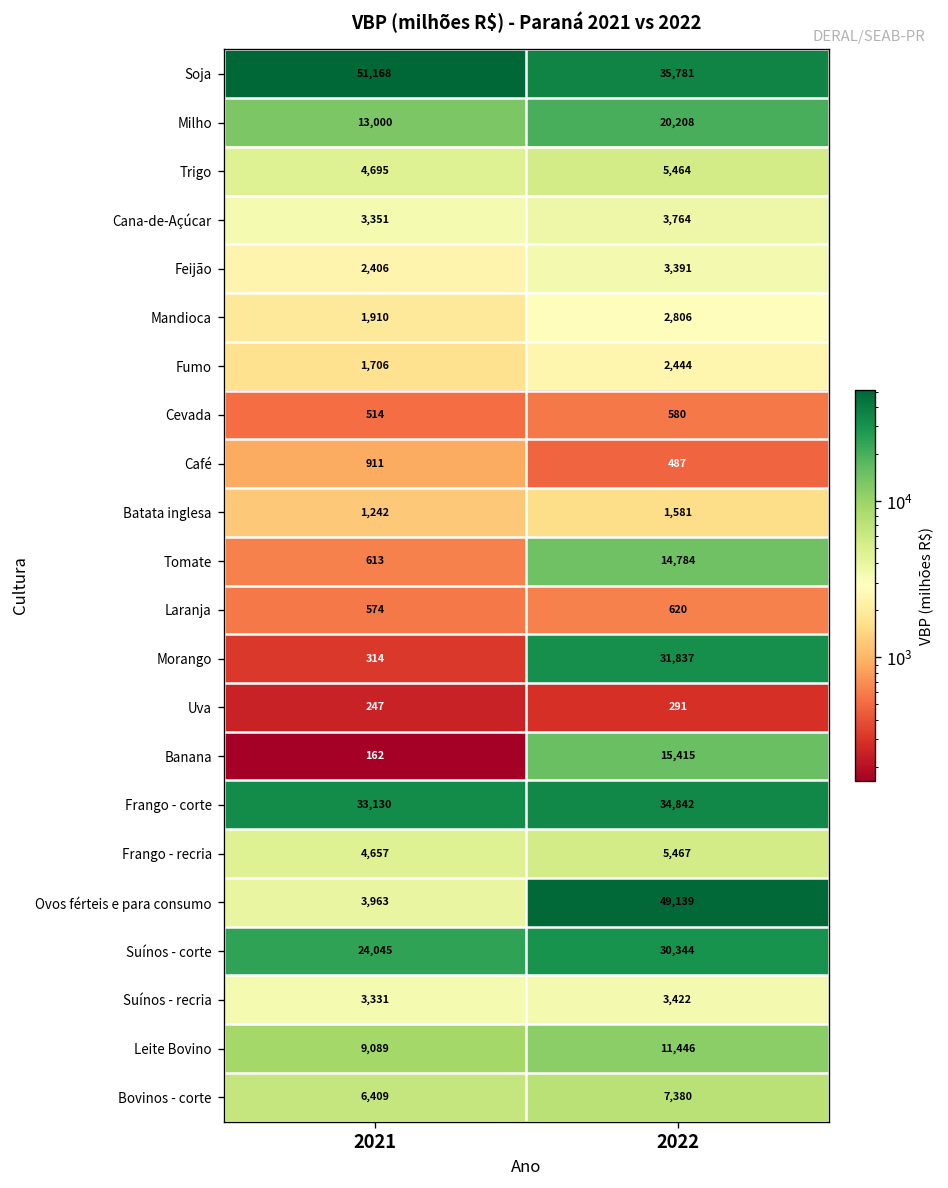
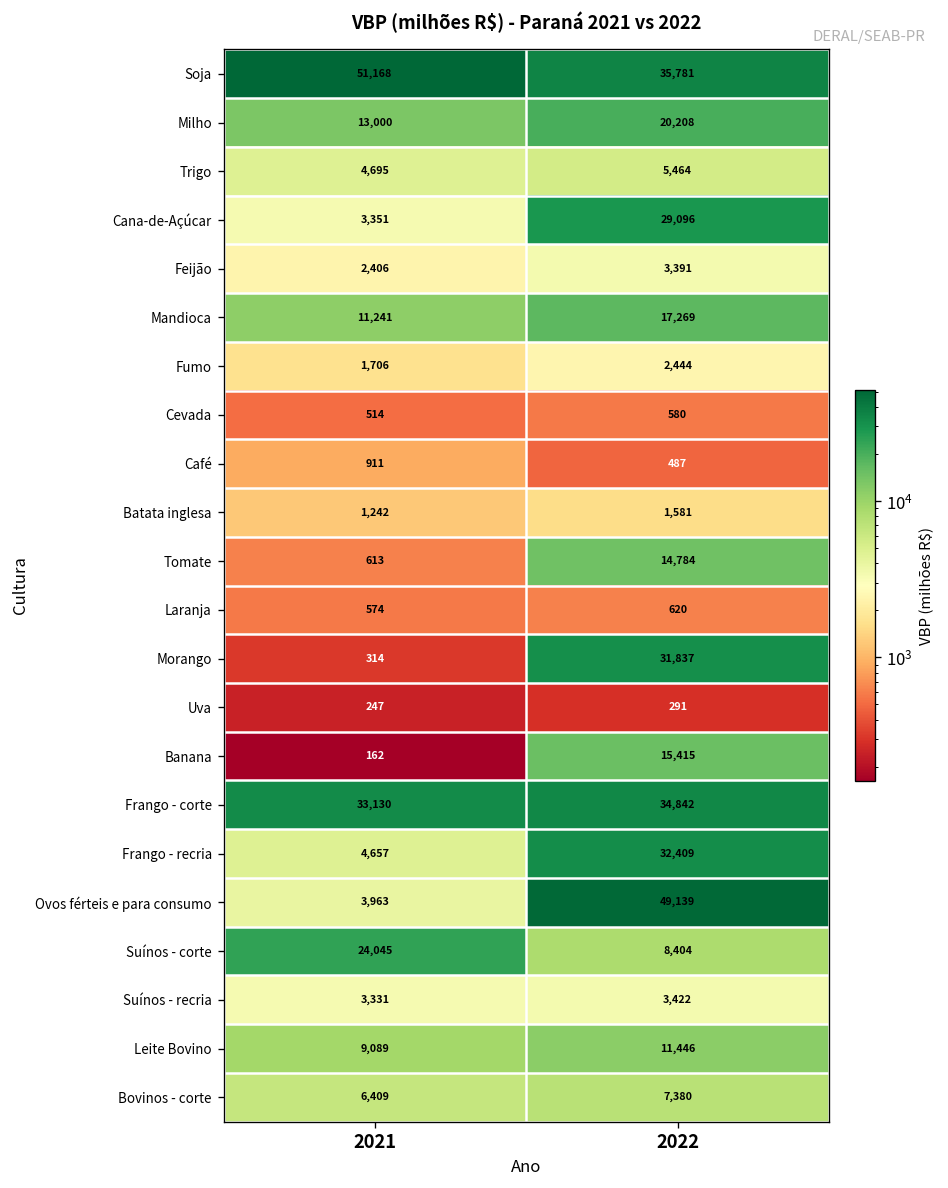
  {
    "Soja": {
      "2021": "51,168",
      "2022": "35,781"
    },
    "Milho": {
      "2021": "13,000",
      "2022": "20,208"
    },
    "Trigo": {
      "2021": "4,695",
      "2022": "5,464"
    },
    "Cana-de-Açúcar": {
      "2021": "3,351",
-     "2022": "3,764"
+     "2022": "29,096"
    },
    "Feijão": {
      "2021": "2,406",
      "2022": "3,391"
    },
    "Mandioca": {
-     "2021": "1,910",
-     "2022": "2,806"
+     "2021": "11,241",
+     "2022": "17,269"
    },
    "Fumo": {
      "2021": "1,706",
      "2022": "2,444"
    },
    "Cevada": {
      "2021": "514",
      "2022": "580"
    },
    "Café": {
      "2021": "911",
      "2022": "487"
    },
    "Batata inglesa": {
      "2021": "1,242",
      "2022": "1,581"
    },
    "Tomate": {
      "2021": "613",
      "2022": "14,784"
    },
    "Laranja": {
      "2021": "574",
      "2022": "620"
    },
    "Morango": {
      "2021": "314",
      "2022": "31,837"
    },
    "Uva": {
      "2021": "247",
      "2022": "291"
    },
    "Banana": {
      "2021": "162",
      "2022": "15,415"
    },
    "Frango - corte": {
      "2021": "33,130",
      "2022": "34,842"
    },
    "Frango - recria": {
      "2021": "4,657",
-     "2022": "5,467"
+     "2022": "32,409"
    },
    "Ovos férteis e para consumo": {
      "2021": "3,963",
      "2022": "49,139"
    },
    "Suínos - corte": {
      "2021": "24,045",
-     "2022": "30,344"
+     "2022": "8,404"
    },
    "Suínos - recria": {
      "2021": "3,331",
      "2022": "3,422"
    },
    "Leite Bovino": {
      "2021": "9,089",
      "2022": "11,446"
    },
    "Bovinos - corte": {
      "2021": "6,409",
      "2022": "7,380"
    }
  }
